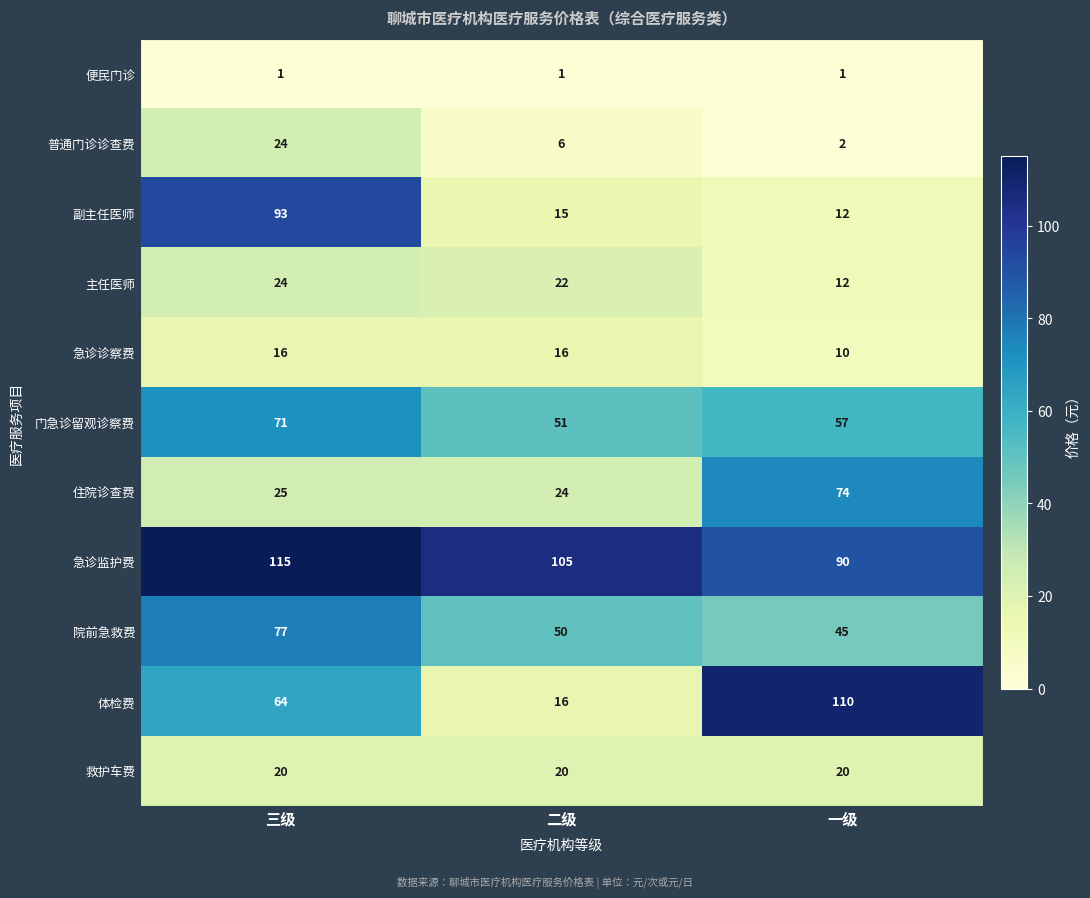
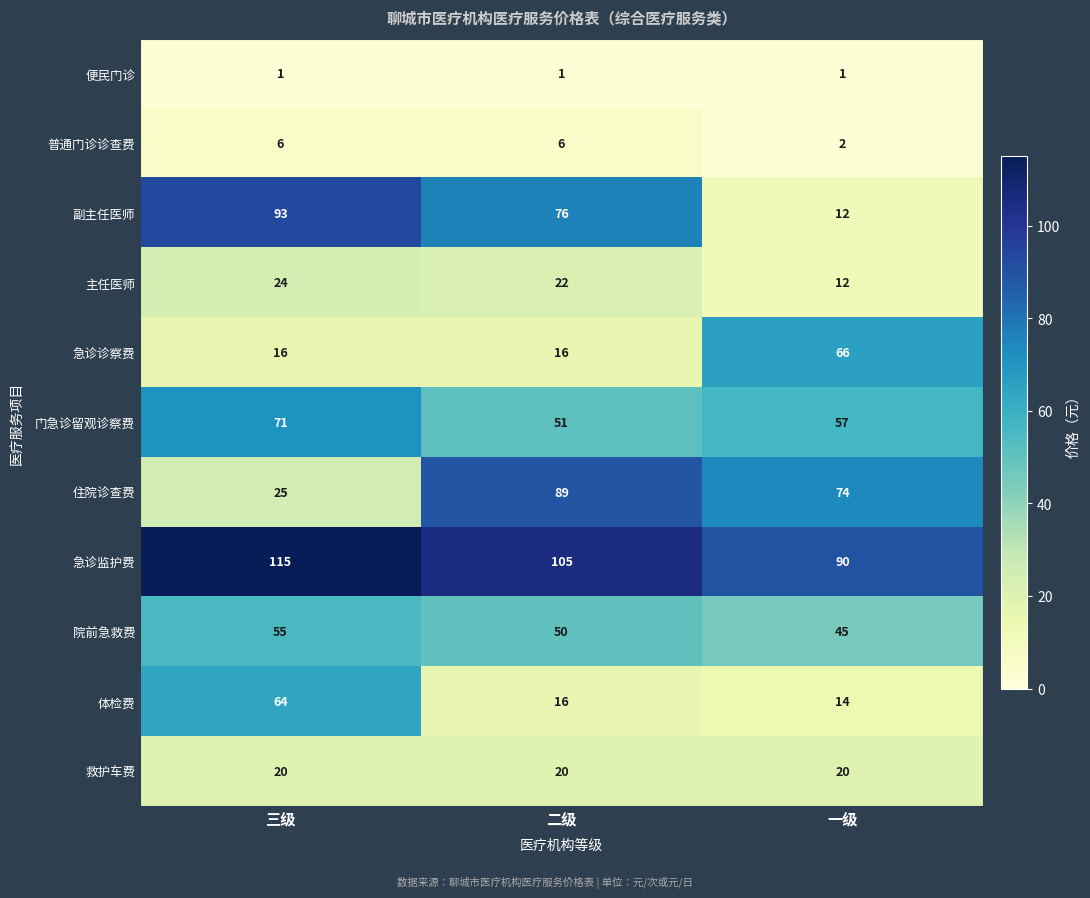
  {
    "便民门诊": {
      "三级": 1,
      "二级": 1,
      "一级": 1
    },
    "普通门诊诊查费": {
-     "三级": 24,
+     "三级": 6,
      "二级": 6,
      "一级": 2
    },
    "副主任医师": {
      "三级": 93,
-     "二级": 15,
+     "二级": 76,
      "一级": 12
    },
    "主任医师": {
      "三级": 24,
      "二级": 22,
      "一级": 12
    },
    "急诊诊察费": {
      "三级": 16,
      "二级": 16,
-     "一级": 10
+     "一级": 66
    },
    "门急诊留观诊察费": {
      "三级": 71,
      "二级": 51,
      "一级": 57
    },
    "住院诊查费": {
      "三级": 25,
-     "二级": 24,
+     "二级": 89,
      "一级": 74
    },
    "急诊监护费": {
      "三级": 115,
      "二级": 105,
      "一级": 90
    },
    "院前急救费": {
-     "三级": 77,
+     "三级": 55,
      "二级": 50,
      "一级": 45
    },
    "体检费": {
      "三级": 64,
      "二级": 16,
-     "一级": 110
+     "一级": 14
    },
    "救护车费": {
      "三级": 20,
      "二级": 20,
      "一级": 20
    }
  }
